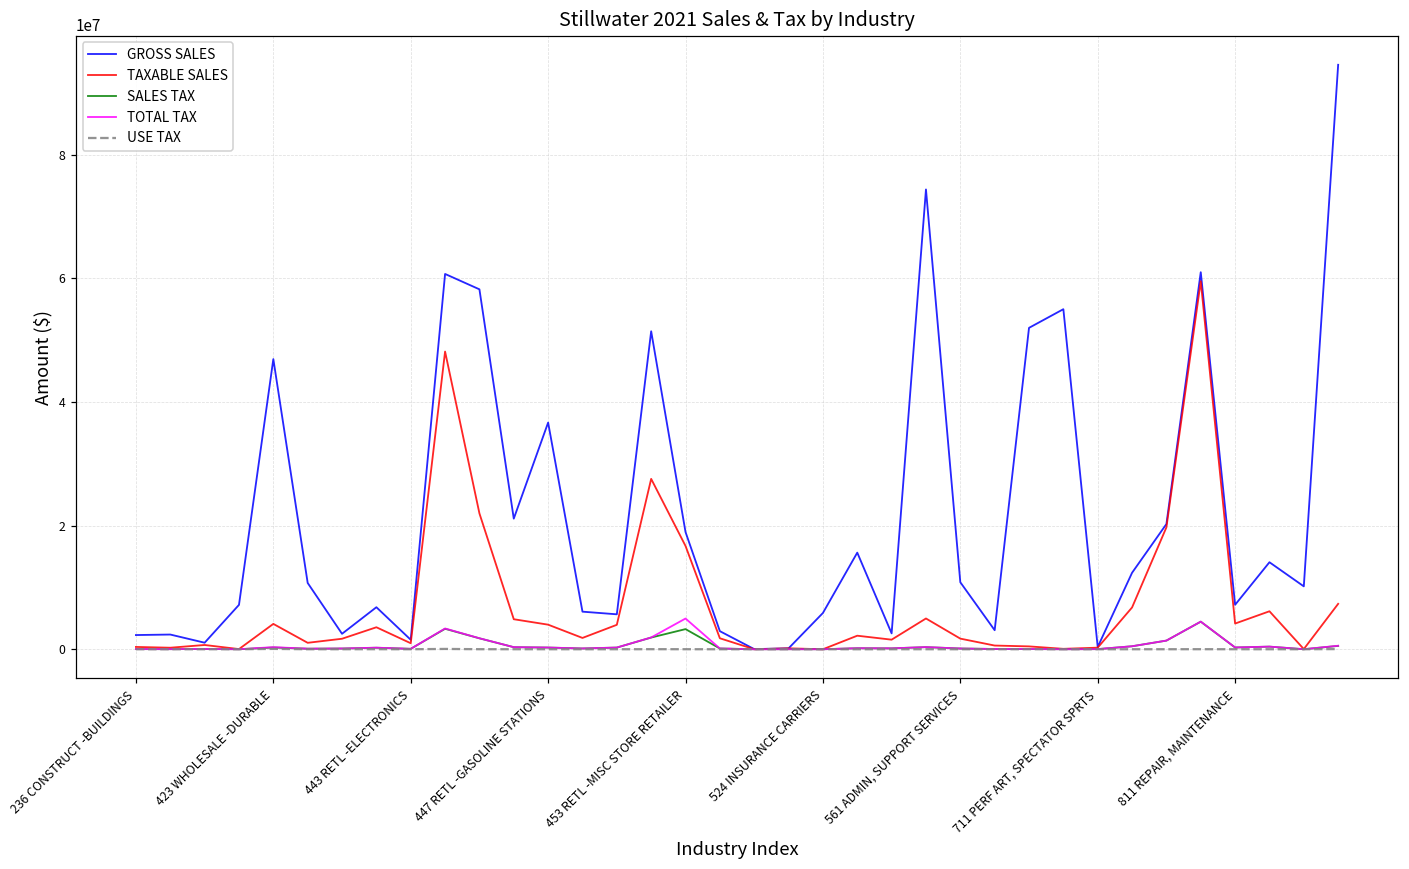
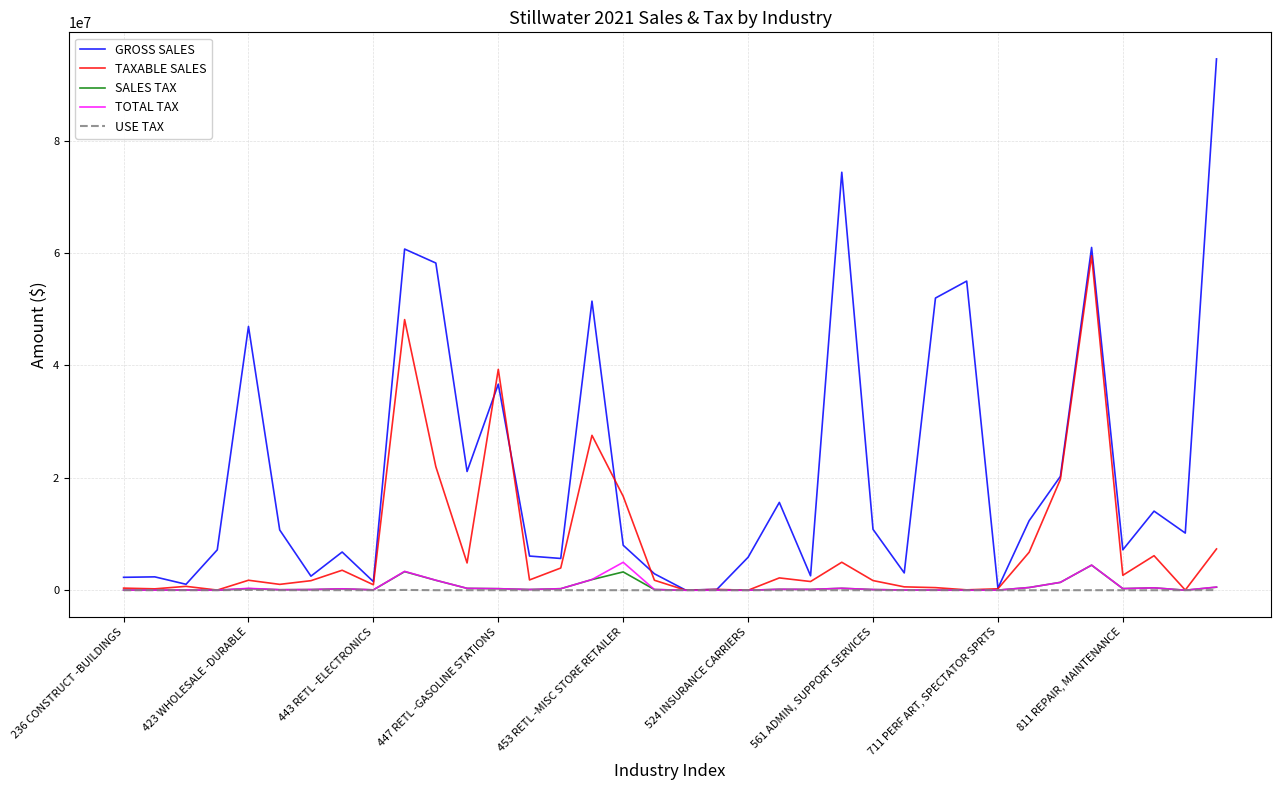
  {
    "GROSS SALES": {
      "236 CONSTRUCT -BUILDINGS": 2000000,
      "423 WHOLESALE -DURABLE": 47000000,
      "443 RETL -ELECTRONICS": 2000000,
      "447 RETL -GASOLINE STATIONS": 37000000,
-     "453 RETL -MISC STORE RETAILER": 19000000,
+     "453 RETL -MISC STORE RETAILER": 8000000,
      "524 INSURANCE CARRIERS": 6000000,
      "561 ADMIN, SUPPORT SERVICES": 11000000,
      "811 REPAIR, MAINTENANCE": 7000000
    },
    "TAXABLE SALES": {
-     "423 WHOLESALE -DURABLE": 4000000,
+     "423 WHOLESALE -DURABLE": 2000000,
      "443 RETL -ELECTRONICS": 1000000,
-     "447 RETL -GASOLINE STATIONS": 4000000,
+     "447 RETL -GASOLINE STATIONS": 39000000,
      "453 RETL -MISC STORE RETAILER": 17000000,
      "561 ADMIN, SUPPORT SERVICES": 2000000,
-     "811 REPAIR, MAINTENANCE": 4000000
+     "811 REPAIR, MAINTENANCE": 3000000
    },
    "SALES TAX": {
      "453 RETL -MISC STORE RETAILER": 3000000
    },
    "TOTAL TAX": {
      "453 RETL -MISC STORE RETAILER": 5000000
    },
    "USE TAX": {
      "453 RETL -MISC STORE RETAILER": 0
    }
  }
